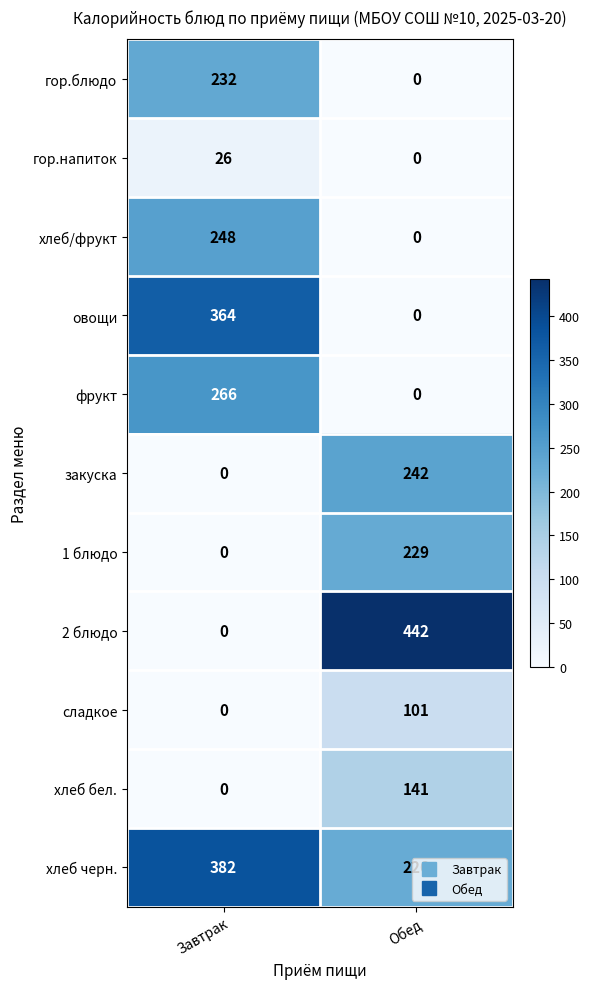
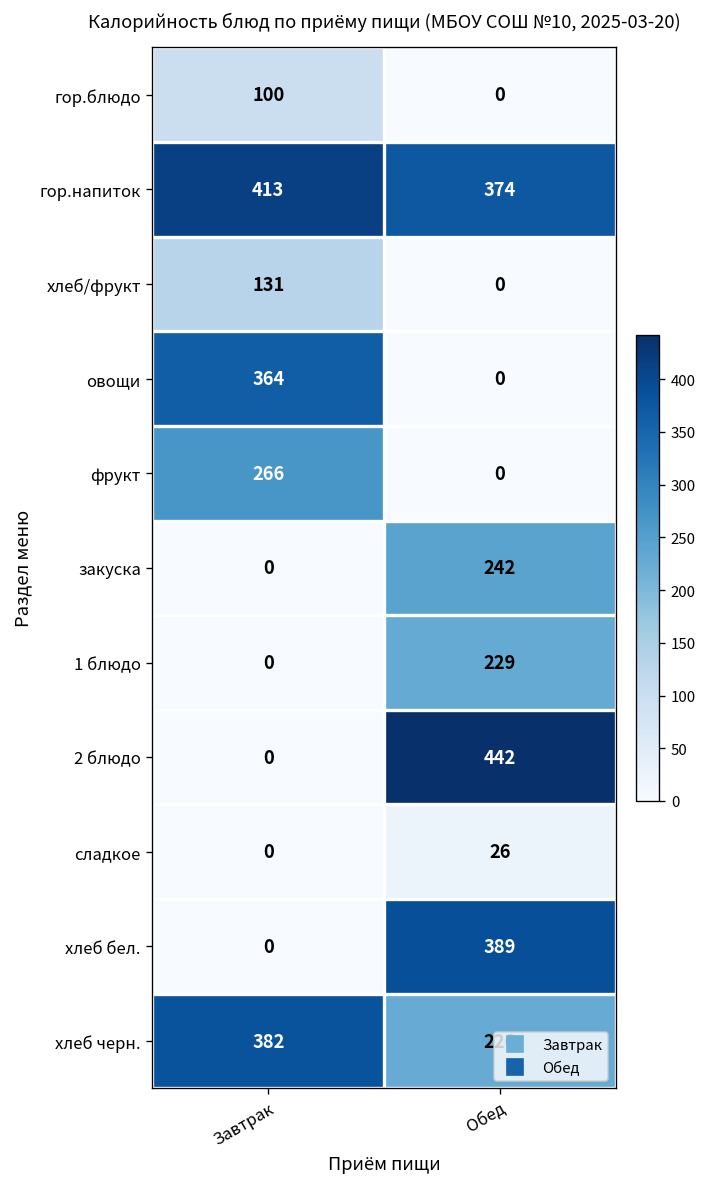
  {
    "гор.блюдо": {
-     "Завтрак": 232,
+     "Завтрак": 100,
      "Обед": 0
    },
    "гор.напиток": {
-     "Завтрак": 26,
-     "Обед": 0
+     "Завтрак": 413,
+     "Обед": 374
    },
    "хлеб/фрукт": {
-     "Завтрак": 248,
+     "Завтрак": 131,
      "Обед": 0
    },
    "овощи": {
      "Завтрак": 364,
      "Обед": 0
    },
    "фрукт": {
      "Завтрак": 266,
      "Обед": 0
    },
    "закуска": {
      "Завтрак": 0,
      "Обед": 242
    },
    "1 блюдо": {
      "Завтрак": 0,
      "Обед": 229
    },
    "2 блюдо": {
      "Завтрак": 0,
      "Обед": 442
    },
    "сладкое": {
      "Завтрак": 0,
-     "Обед": 101
+     "Обед": 26
    },
    "хлеб бел.": {
      "Завтрак": 0,
-     "Обед": 141
+     "Обед": 389
    },
    "хлеб черн.": {
      "Завтрак": 382
    }
  }
